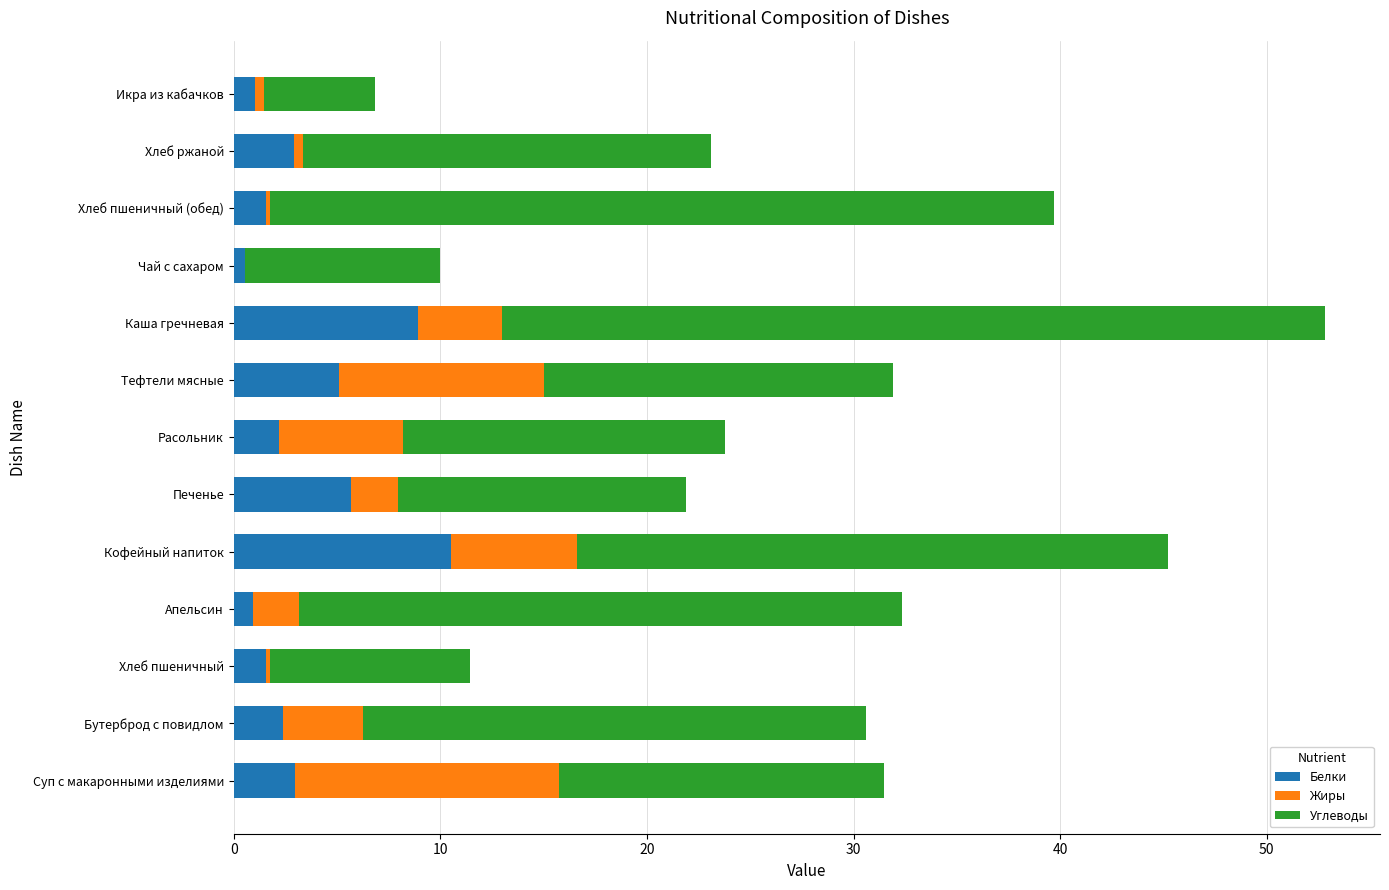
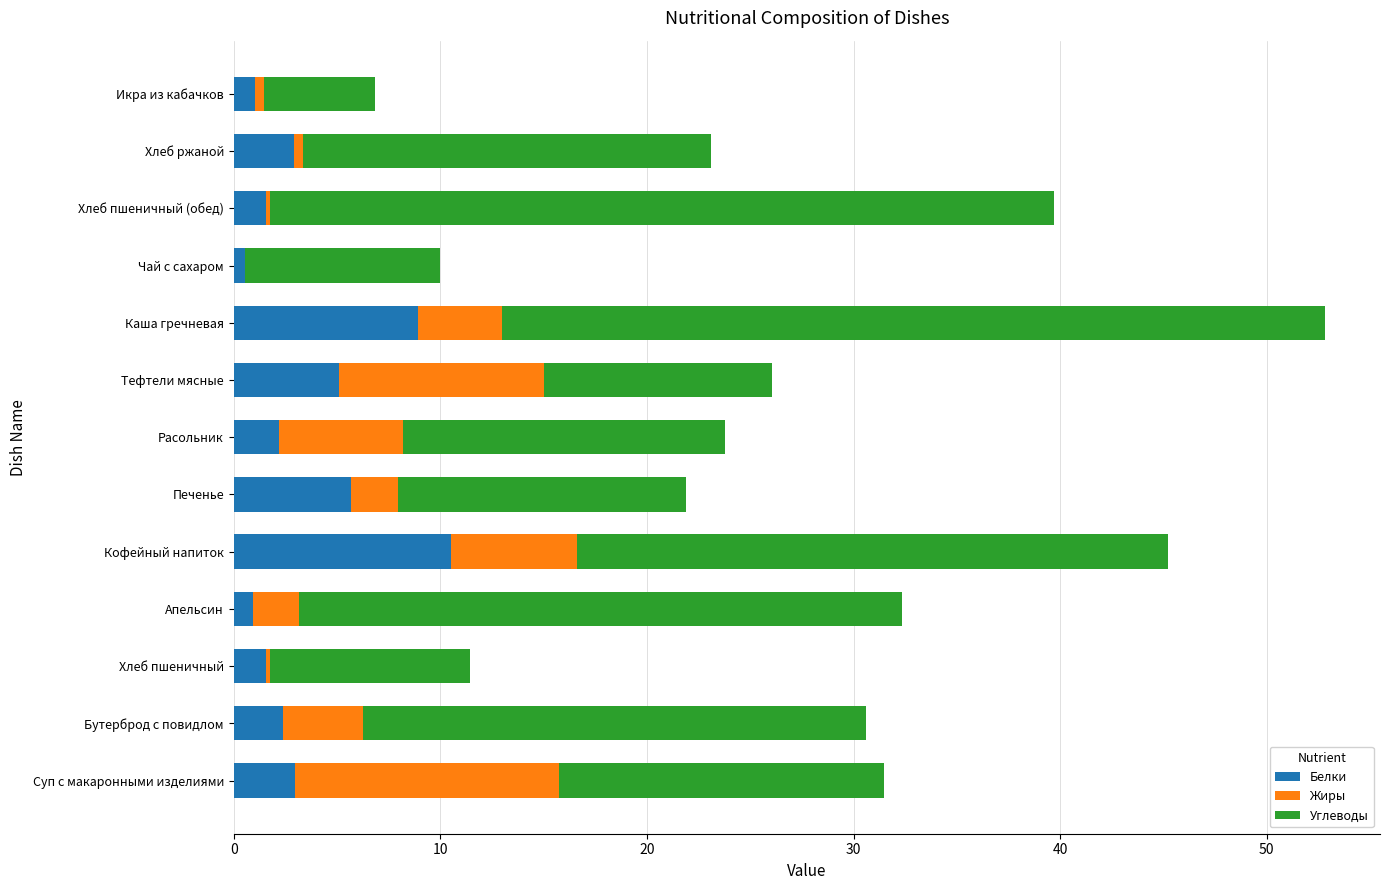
  {
    "Белки": {
      "Икра из кабачков": 1.0,
      "Хлеб ржаной": 2.9,
      "Хлеб пшеничный (обед)": 1.6,
      "Чай с сахаром": 0.5,
      "Каша гречневая": 8.9,
      "Тефтели мясные": 5.1,
      "Расольник": 2.2,
      "Печенье": 5.7,
      "Кофейный напиток": 10.5,
      "Апельсин": 1.0,
      "Хлеб пшеничный": 1.6,
      "Бутерброд с повидлом": 2.4,
      "Суп с макаронными изделиями": 3.0
    },
    "Жиры": {
      "Икра из кабачков": 0.5,
      "Хлеб ржаной": 0.4,
      "Хлеб пшеничный (обед)": 0.2,
      "Чай с сахаром": 0.0,
      "Каша гречневая": 4.1,
      "Тефтели мясные": 9.9,
      "Расольник": 6.0,
      "Печенье": 2.3,
      "Кофейный напиток": 6.1,
      "Апельсин": 2.2,
      "Хлеб пшеничный": 0.2,
      "Бутерброд с повидлом": 3.9,
      "Суп с макаронными изделиями": 12.8
    },
    "Углеводы": {
      "Икра из кабачков": 5.4,
      "Хлеб ржаной": 19.8,
      "Хлеб пшеничный (обед)": 37.9,
      "Чай с сахаром": 9.5,
      "Каша гречневая": 39.8,
-     "Тефтели мясные": 16.9,
+     "Тефтели мясные": 11.1,
      "Расольник": 15.6,
      "Печенье": 13.9,
      "Кофейный напиток": 28.6,
      "Апельсин": 29.2,
      "Хлеб пшеничный": 9.7,
      "Бутерброд с повидлом": 24.4,
      "Суп с макаронными изделиями": 15.7
    }
  }
